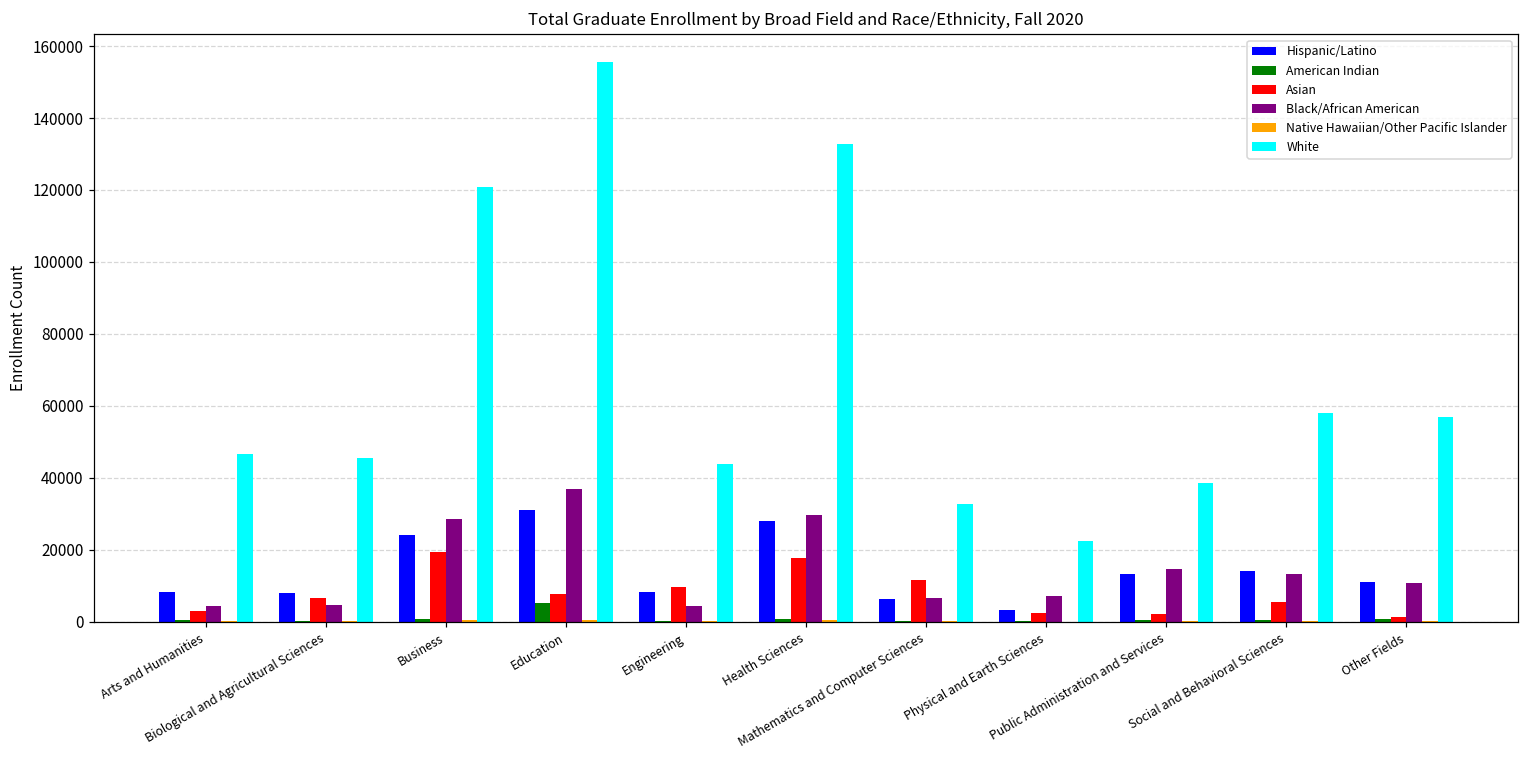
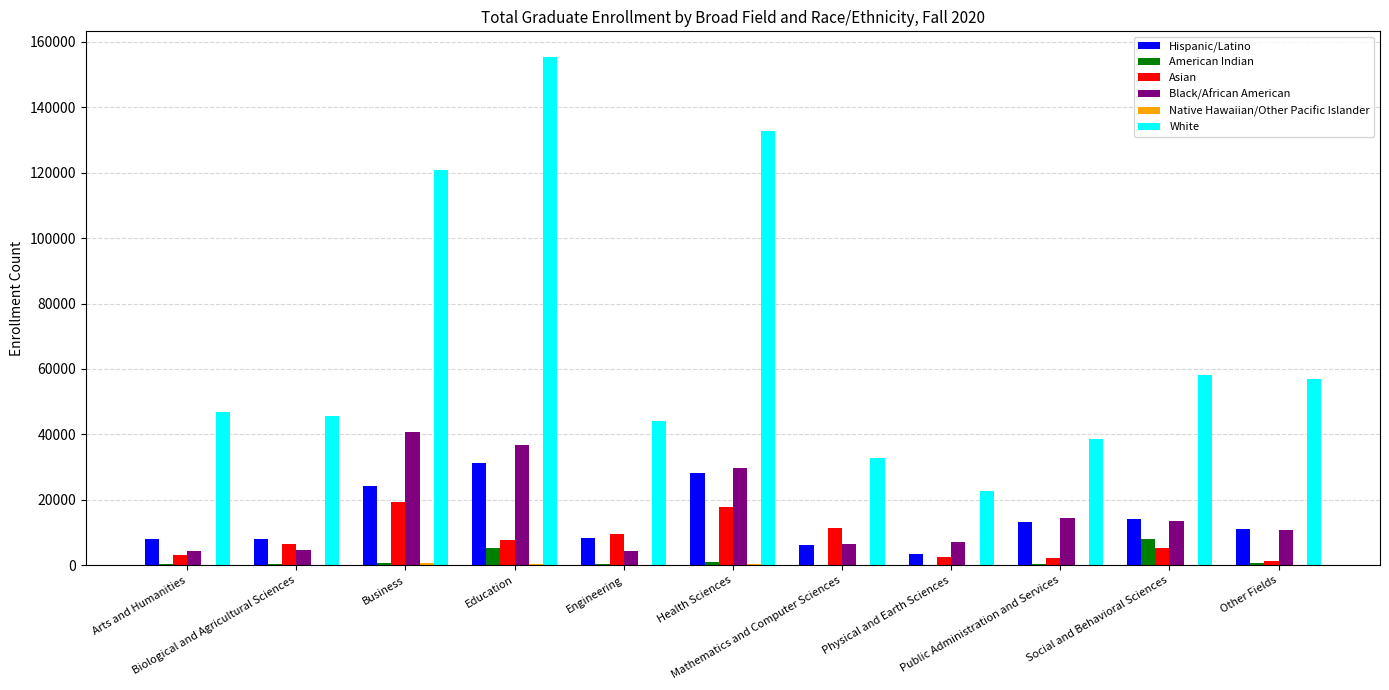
  {
    "Hispanic/Latino": {
      "Arts and Humanities": 8000,
      "Biological and Agricultural Sciences": 8000,
      "Business": 24000,
      "Education": 31000,
      "Engineering": 8000,
      "Health Sciences": 28000,
      "Mathematics and Computer Sciences": 6000,
      "Physical and Earth Sciences": 3000,
      "Public Administration and Services": 13000,
      "Social and Behavioral Sciences": 14000,
      "Other Fields": 11000
    },
    "American Indian": {
      "Business": 1000,
      "Education": 5000,
      "Health Sciences": 1000,
-     "Social and Behavioral Sciences": 1000
+     "Social and Behavioral Sciences": 8000
    },
    "Asian": {
      "Arts and Humanities": 3000,
      "Biological and Agricultural Sciences": 7000,
      "Business": 19000,
      "Education": 8000,
      "Engineering": 10000,
      "Health Sciences": 18000,
      "Mathematics and Computer Sciences": 11000,
      "Physical and Earth Sciences": 2000,
      "Public Administration and Services": 2000,
      "Social and Behavioral Sciences": 5000,
      "Other Fields": 1000
    },
    "Black/African American": {
      "Arts and Humanities": 4000,
      "Biological and Agricultural Sciences": 5000,
-     "Business": 29000,
+     "Business": 41000,
      "Education": 37000,
      "Engineering": 4000,
      "Health Sciences": 30000,
      "Mathematics and Computer Sciences": 7000,
      "Physical and Earth Sciences": 7000,
      "Public Administration and Services": 15000,
      "Social and Behavioral Sciences": 13000,
      "Other Fields": 11000
    },
    "White": {
      "Arts and Humanities": 47000,
      "Biological and Agricultural Sciences": 46000,
      "Business": 121000,
      "Education": 155000,
      "Engineering": 44000,
      "Health Sciences": 133000,
      "Mathematics and Computer Sciences": 33000,
      "Physical and Earth Sciences": 23000,
      "Public Administration and Services": 39000,
      "Social and Behavioral Sciences": 58000,
      "Other Fields": 57000
    }
  }
